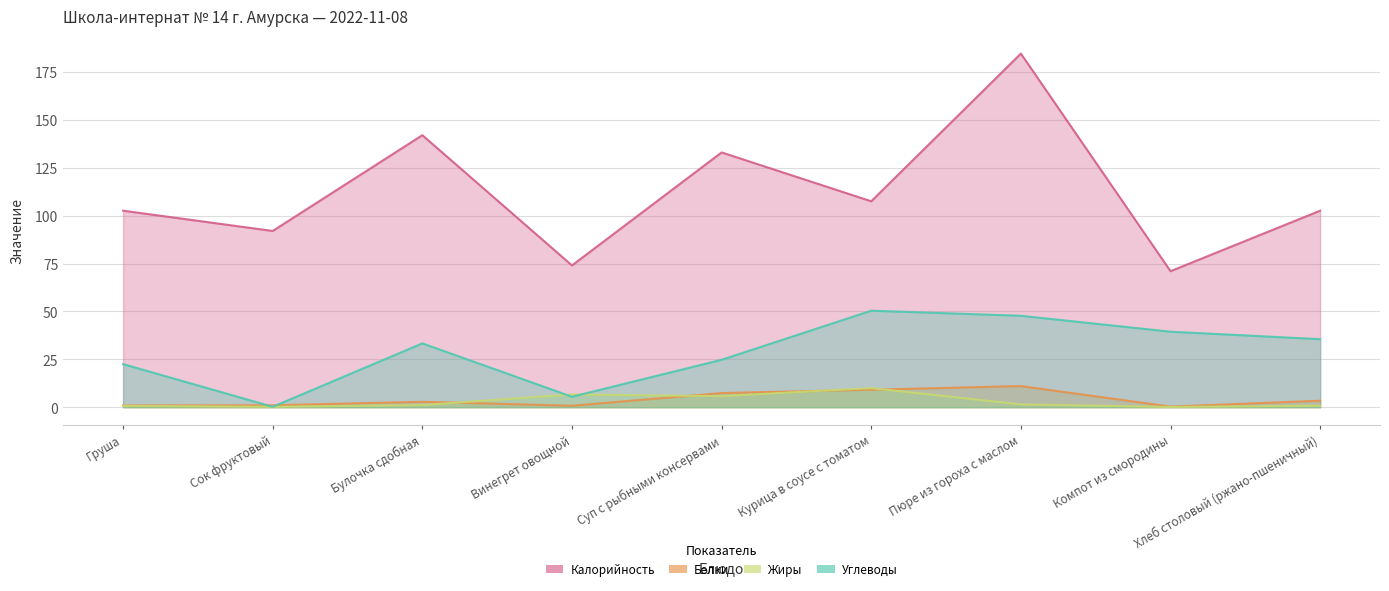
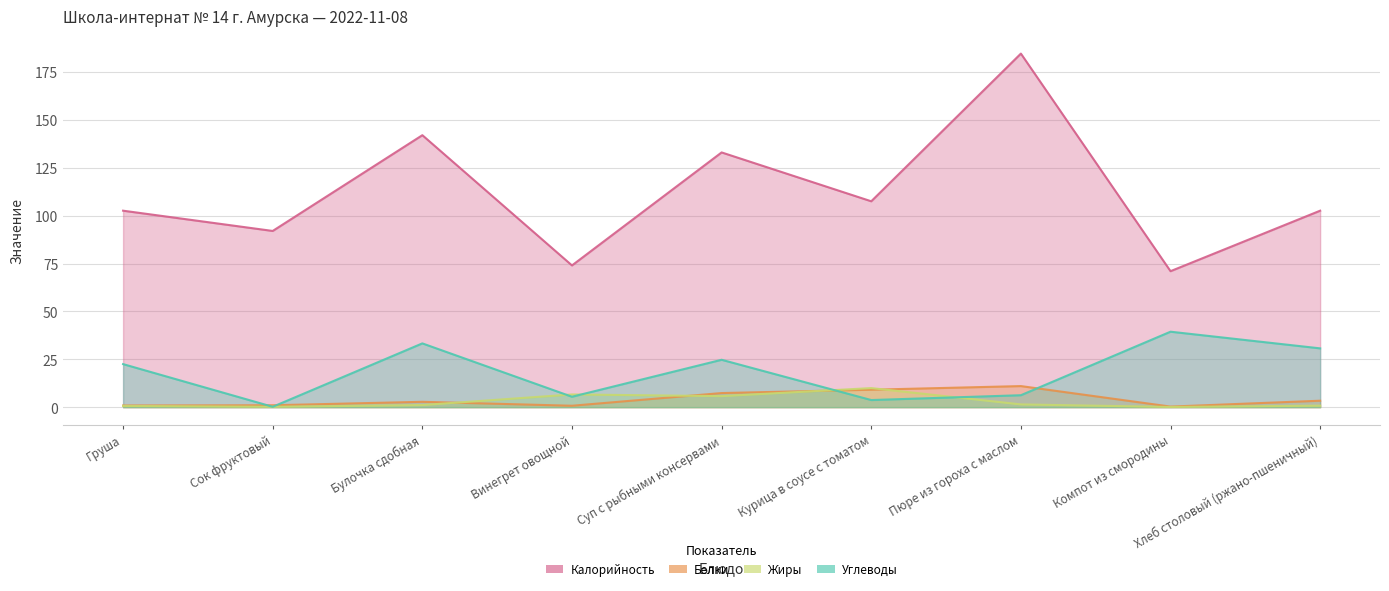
  {
    "Углеводы": {
      "Груша": 22,
      "Булочка сдобная": 33,
      "Суп с рыбными консервами": 25,
-     "Курица в соусе с томатом": 50,
-     "Пюре из гороха с маслом": 48,
+     "Курица в соусе с томатом": 4,
+     "Пюре из гороха с маслом": 6,
      "Компот из смородины": 39,
-     "Хлеб столовый (ржано-пшеничный)": 36
+     "Хлеб столовый (ржано-пшеничный)": 31
    }
  }
